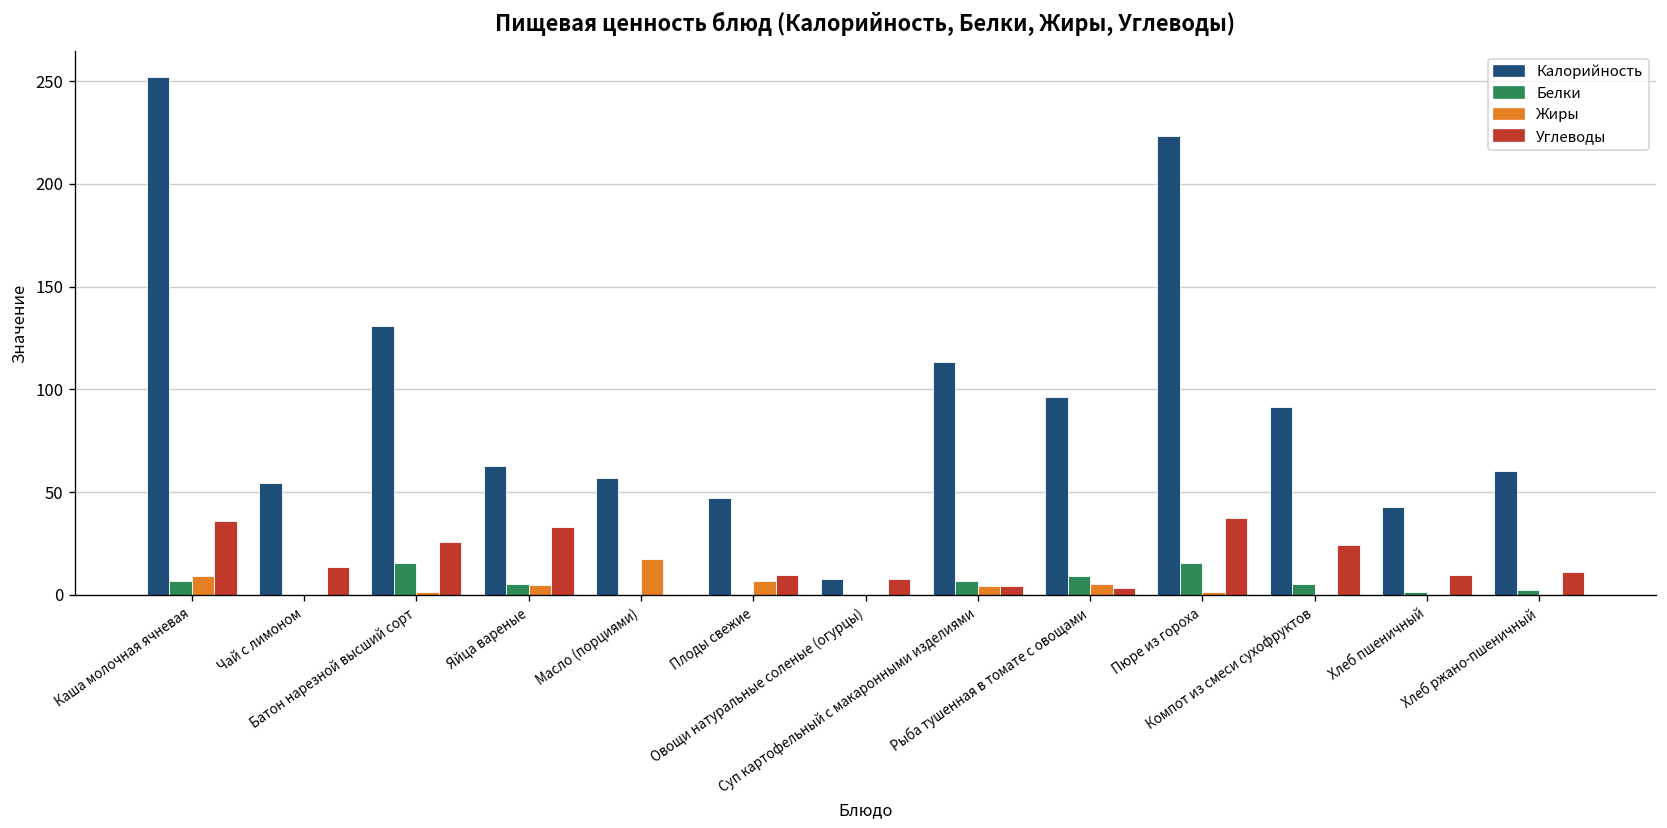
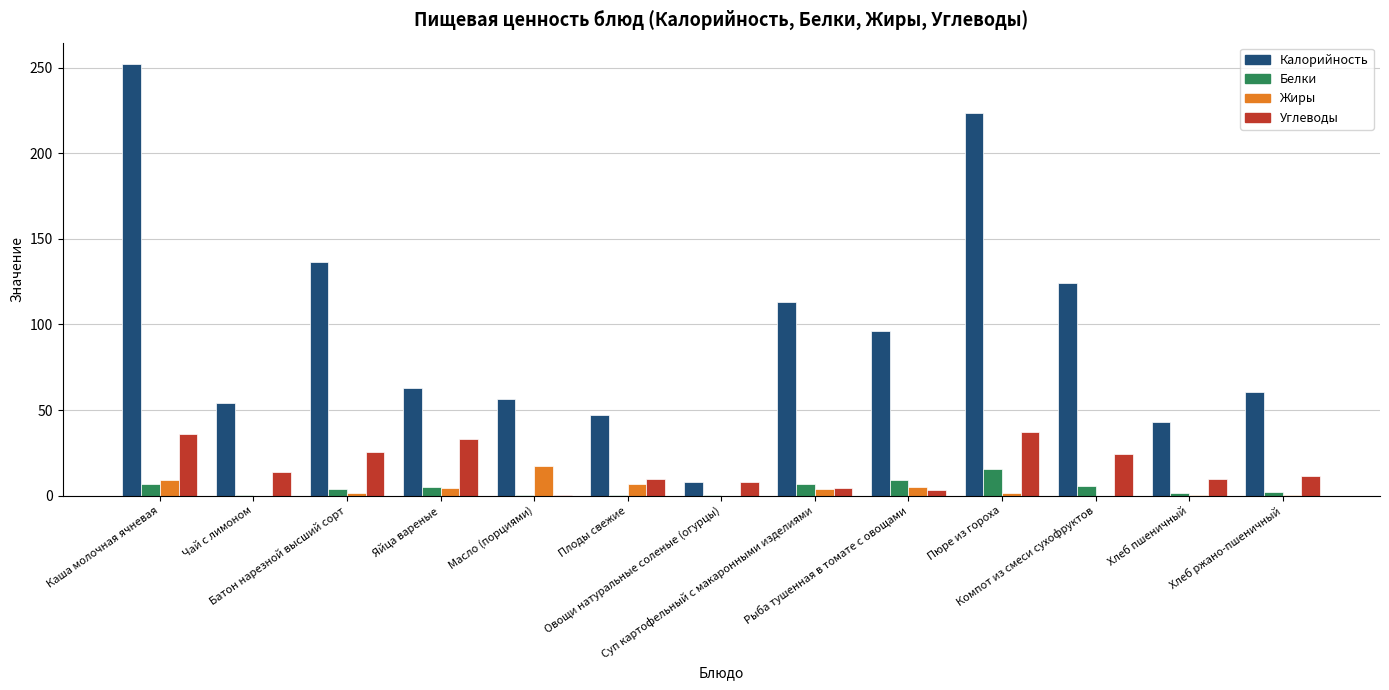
  {
    "Калорийность": {
      "Каша молочная ячневая": 252,
      "Чай с лимоном": 54,
-     "Батон нарезной высший сорт": 131,
+     "Батон нарезной высший сорт": 136,
      "Яйца вареные": 63,
      "Масло (порциями)": 57,
      "Плоды свежие": 47,
      "Овощи натуральные соленые (огурцы)": 8,
      "Суп картофельный с макаронными изделиями": 113,
      "Рыба тушенная в томате с овощами": 96,
      "Пюре из гороха": 224,
-     "Компот из смеси сухофруктов": 91,
+     "Компот из смеси сухофруктов": 124,
      "Хлеб пшеничный": 43,
      "Хлеб ржано-пшеничный": 60
    },
    "Белки": {
      "Каша молочная ячневая": 7,
-     "Батон нарезной высший сорт": 15,
+     "Батон нарезной высший сорт": 4,
      "Яйца вареные": 5,
      "Суп картофельный с макаронными изделиями": 7,
      "Рыба тушенная в томате с овощами": 9,
      "Пюре из гороха": 15,
      "Компот из смеси сухофруктов": 5,
      "Хлеб пшеничный": 2,
      "Хлеб ржано-пшеничный": 2
    },
    "Жиры": {
      "Каша молочная ячневая": 9,
      "Чай с лимоном": 0,
      "Яйца вареные": 5,
      "Масло (порциями)": 17,
      "Плоды свежие": 7,
      "Суп картофельный с макаронными изделиями": 4,
      "Рыба тушенная в томате с овощами": 5,
      "Пюре из гороха": 2,
      "Компот из смеси сухофруктов": 0
    },
    "Углеводы": {
      "Каша молочная ячневая": 36,
      "Чай с лимоном": 14,
      "Батон нарезной высший сорт": 26,
      "Яйца вареные": 33,
      "Плоды свежие": 10,
      "Овощи натуральные соленые (огурцы)": 8,
      "Суп картофельный с макаронными изделиями": 4,
      "Рыба тушенная в томате с овощами": 4,
      "Пюре из гороха": 37,
      "Компот из смеси сухофруктов": 24,
      "Хлеб пшеничный": 10,
      "Хлеб ржано-пшеничный": 11
    }
  }
